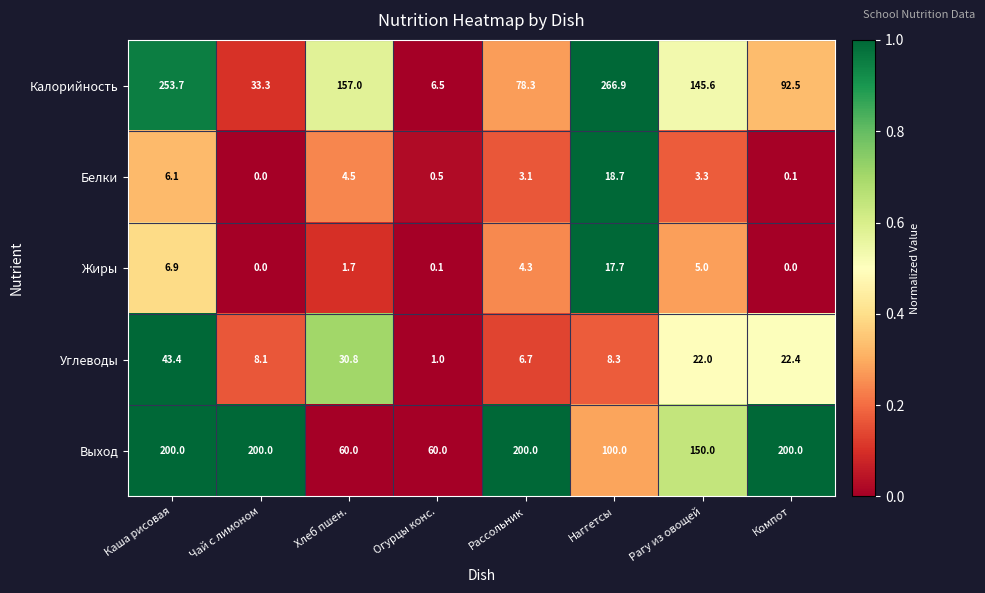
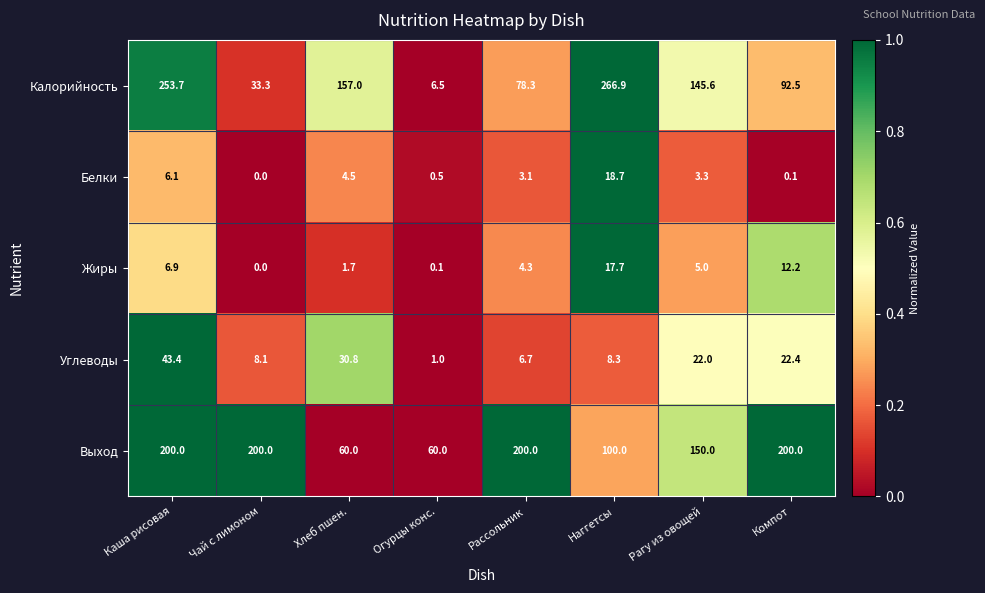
  {
    "Калорийность": {
      "Каша рисовая": 253.7,
      "Чай с лимоном": 33.3,
      "Хлеб пшен.": 157.0,
      "Огурцы конс.": 6.5,
      "Рассольник": 78.3,
      "Наггетсы": 266.9,
      "Рагу из овощей": 145.6,
      "Компот": 92.5
    },
    "Белки": {
      "Каша рисовая": 6.1,
      "Чай с лимоном": 0.0,
      "Хлеб пшен.": 4.5,
      "Огурцы конс.": 0.5,
      "Рассольник": 3.1,
      "Наггетсы": 18.7,
      "Рагу из овощей": 3.3,
      "Компот": 0.1
    },
    "Жиры": {
      "Каша рисовая": 6.9,
      "Чай с лимоном": 0.0,
      "Хлеб пшен.": 1.7,
      "Огурцы конс.": 0.1,
      "Рассольник": 4.3,
      "Наггетсы": 17.7,
      "Рагу из овощей": 5.0,
-     "Компот": 0.0
+     "Компот": 12.2
    },
    "Углеводы": {
      "Каша рисовая": 43.4,
      "Чай с лимоном": 8.1,
      "Хлеб пшен.": 30.8,
      "Огурцы конс.": 1.0,
      "Рассольник": 6.7,
      "Наггетсы": 8.3,
      "Рагу из овощей": 22.0,
      "Компот": 22.4
    },
    "Выход": {
      "Каша рисовая": 200.0,
      "Чай с лимоном": 200.0,
      "Хлеб пшен.": 60.0,
      "Огурцы конс.": 60.0,
      "Рассольник": 200.0,
      "Наггетсы": 100.0,
      "Рагу из овощей": 150.0,
      "Компот": 200.0
    }
  }
